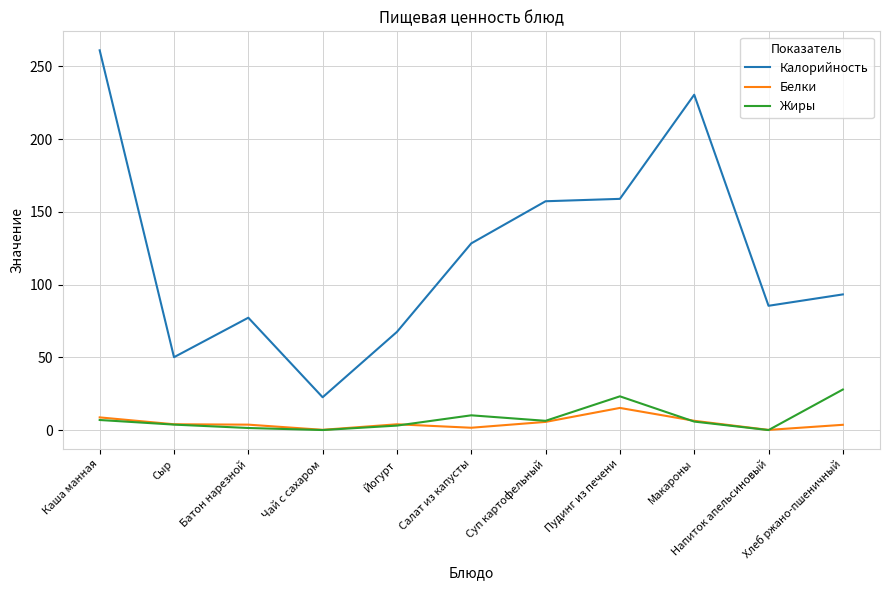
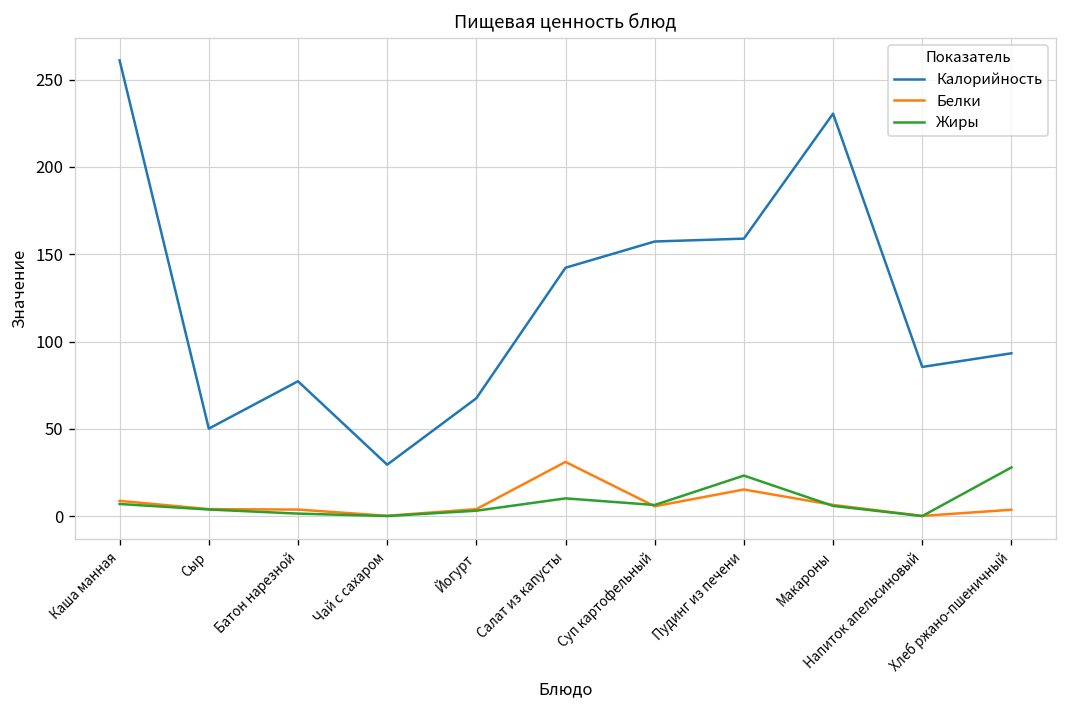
  {
    "Калорийность": {
      "Каша манная": 261,
      "Сыр": 50,
      "Батон нарезной": 77,
-     "Чай с сахаром": 23,
+     "Чай с сахаром": 29,
      "Йогурт": 68,
-     "Салат из капусты": 128,
+     "Салат из капусты": 142,
      "Суп картофельный": 157,
      "Пудинг из печени": 159,
      "Макароны": 230,
      "Напиток апельсиновый": 85,
      "Хлеб ржано-пшеничный": 93
    },
    "Белки": {
      "Каша манная": 9,
      "Батон нарезной": 4,
-     "Салат из капусты": 2,
+     "Салат из капусты": 31,
      "Пудинг из печени": 15,
      "Хлеб ржано-пшеничный": 4
    },
    "Жиры": {
      "Каша манная": 7,
      "Батон нарезной": 1,
      "Салат из капусты": 10,
      "Пудинг из печени": 23,
      "Хлеб ржано-пшеничный": 28
    }
  }
